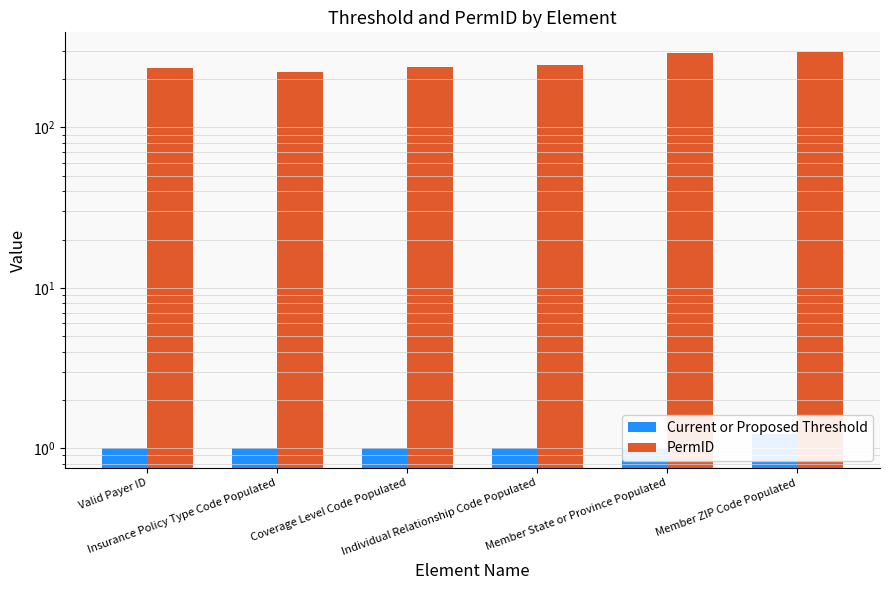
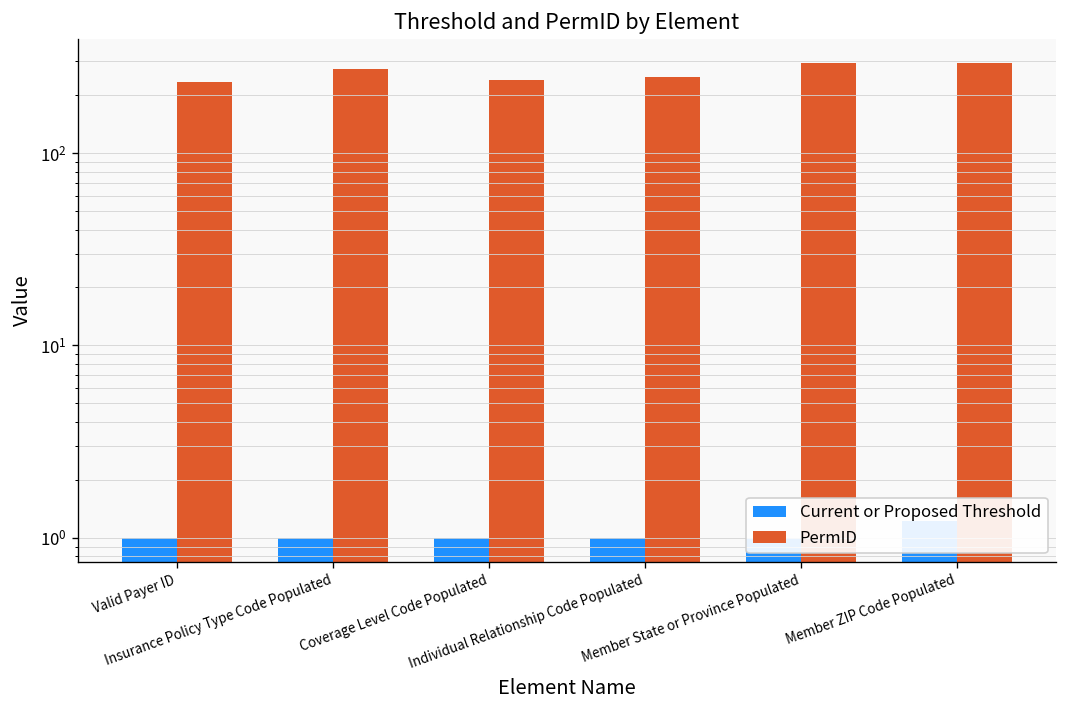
  {
    "Current or Proposed Threshold": {
      "Valid Payer ID": 1,
      "Insurance Policy Type Code Populated": 1,
      "Coverage Level Code Populated": 1,
      "Individual Relationship Code Populated": 1
    },
    "PermID": {
      "Valid Payer ID": 240,
-     "Insurance Policy Type Code Populated": 220,
+     "Insurance Policy Type Code Populated": 270,
      "Coverage Level Code Populated": 240,
      "Individual Relationship Code Populated": 250,
      "Member State or Province Populated": 290,
      "Member ZIP Code Populated": 300
    }
  }
